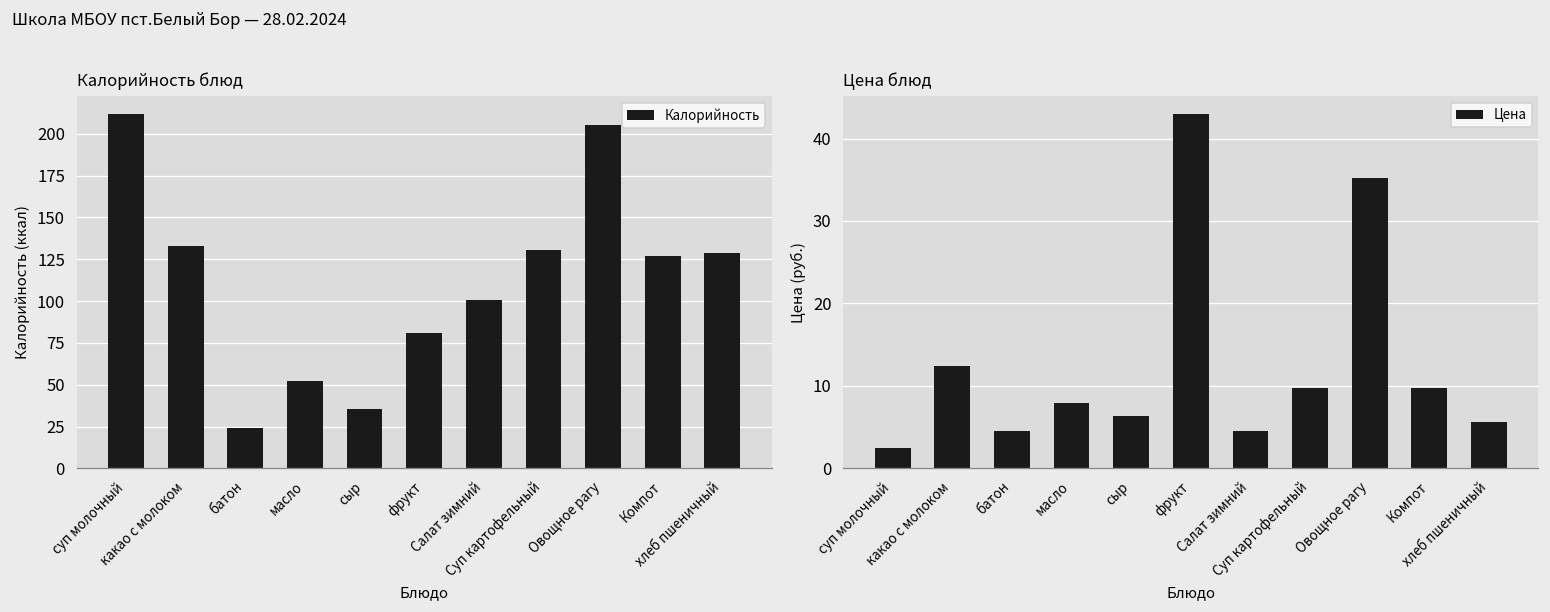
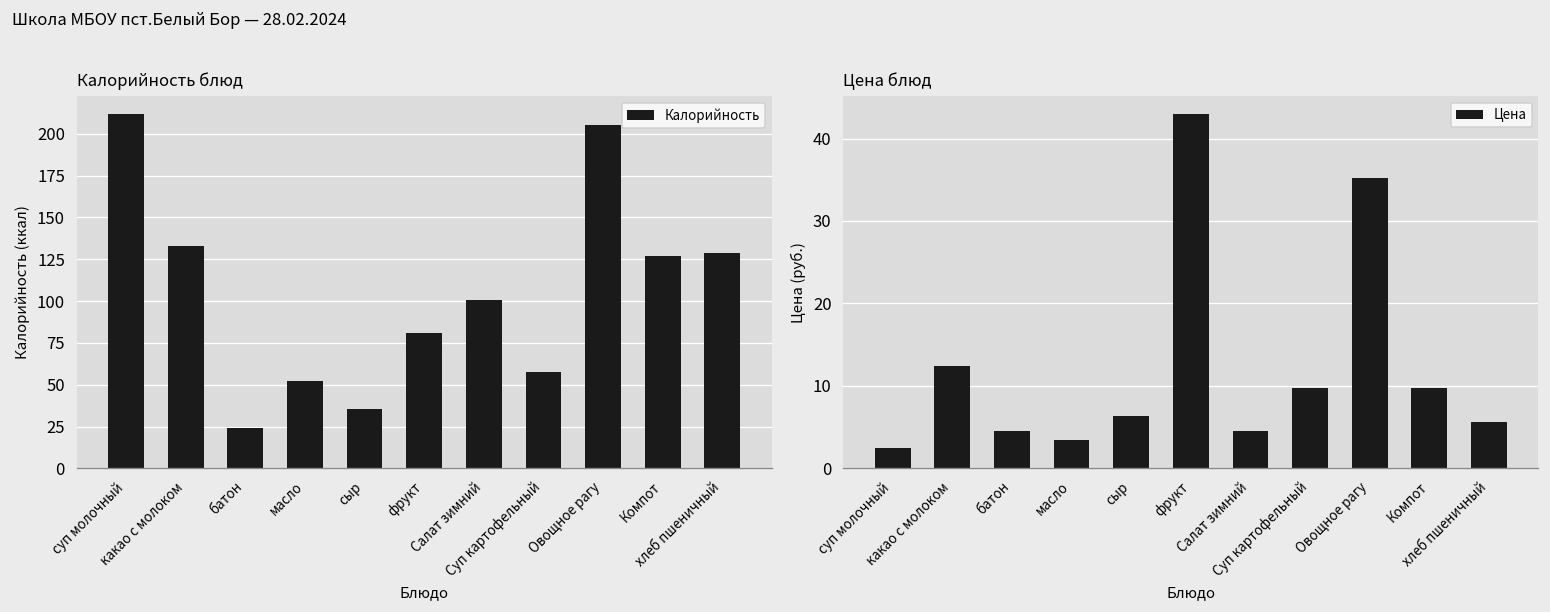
  {
    "Калорийность блюд": {
      "суп молочный": 212,
      "какао с молоком": 133,
      "батон": 24,
      "масло": 53,
      "сыр": 35,
      "фрукт": 81,
      "Салат зимний": 100,
-     "Суп картофельный": 130,
+     "Суп картофельный": 57,
      "Овощное рагу": 205,
      "Компот": 127,
      "хлеб пшеничный": 129
    },
    "Цена блюд": {
      "суп молочный": 2,
      "какао с молоком": 12,
      "батон": 5,
-     "масло": 8,
+     "масло": 4,
      "сыр": 6,
      "фрукт": 43,
      "Салат зимний": 4,
      "Суп картофельный": 10,
      "Овощное рагу": 35,
      "Компот": 10,
      "хлеб пшеничный": 6
    }
  }
